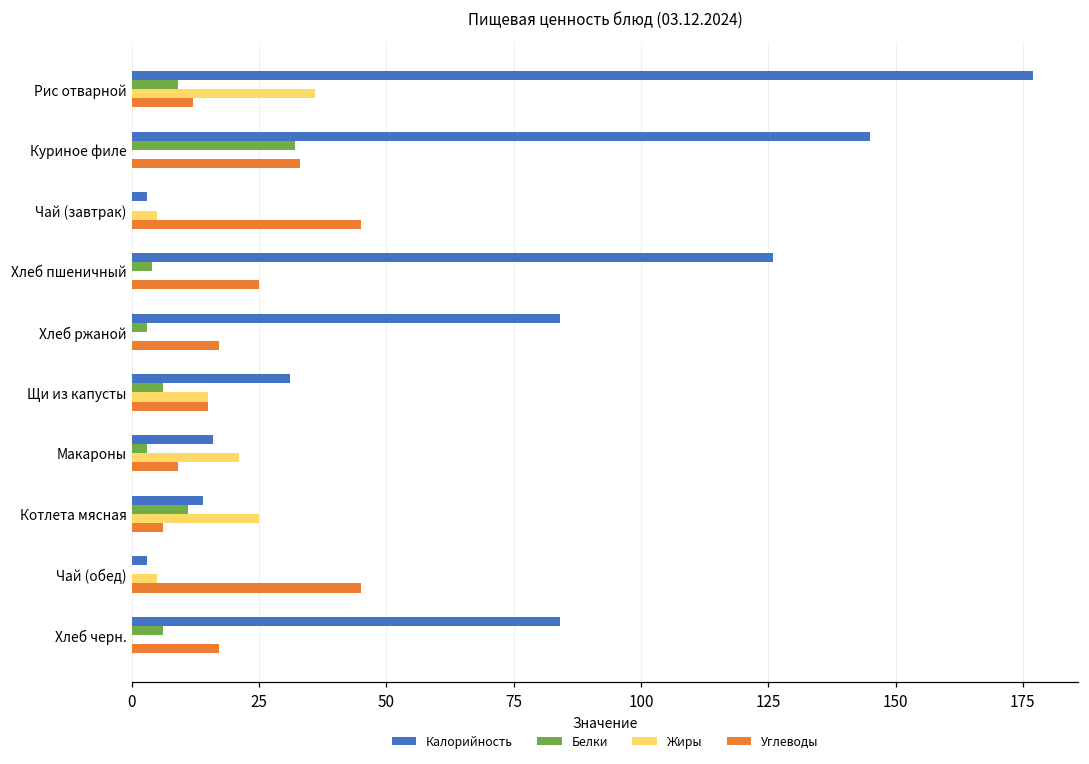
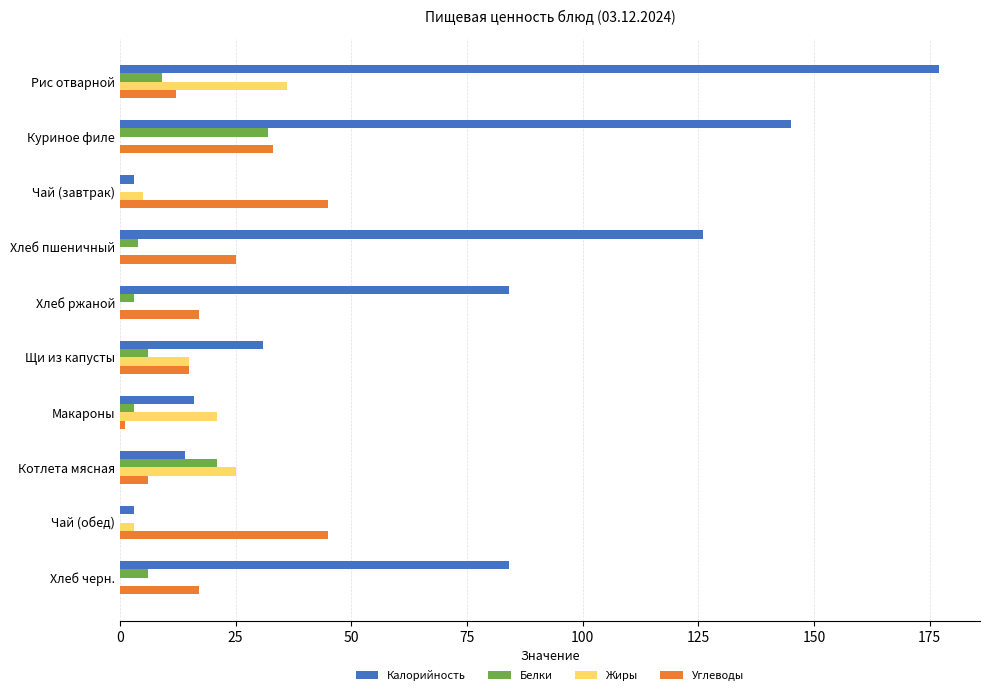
  {
    "Калорийность": {
      "Рис отварной": 177,
      "Куриное филе": 145,
      "Чай (завтрак)": 3,
      "Хлеб пшеничный": 126,
      "Хлеб ржаной": 84,
      "Щи из капусты": 31,
      "Макароны": 16,
      "Котлета мясная": 14,
      "Чай (обед)": 3,
      "Хлеб черн.": 84
    },
    "Белки": {
      "Рис отварной": 9,
      "Куриное филе": 32,
      "Чай (завтрак)": 0,
      "Хлеб пшеничный": 4,
      "Хлеб ржаной": 3,
      "Щи из капусты": 6,
      "Макароны": 3,
-     "Котлета мясная": 11,
+     "Котлета мясная": 21,
      "Чай (обед)": 0,
      "Хлеб черн.": 6
    },
    "Жиры": {
      "Рис отварной": 36,
      "Куриное филе": 0,
      "Чай (завтрак)": 5,
      "Хлеб пшеничный": 0,
      "Хлеб ржаной": 0,
      "Щи из капусты": 15,
      "Макароны": 21,
      "Котлета мясная": 25,
-     "Чай (обед)": 5,
+     "Чай (обед)": 3,
      "Хлеб черн.": 0
    },
    "Углеводы": {
      "Рис отварной": 12,
      "Куриное филе": 33,
      "Чай (завтрак)": 45,
      "Хлеб пшеничный": 25,
      "Хлеб ржаной": 17,
      "Щи из капусты": 15,
-     "Макароны": 9,
+     "Макароны": 1,
      "Котлета мясная": 6,
      "Чай (обед)": 45,
      "Хлеб черн.": 17
    }
  }
